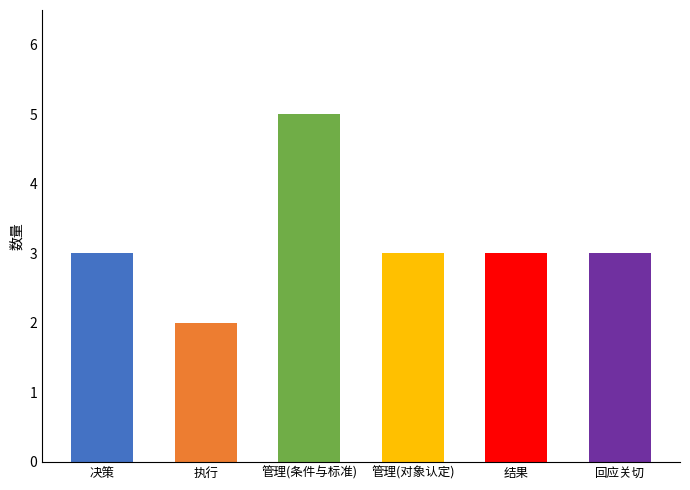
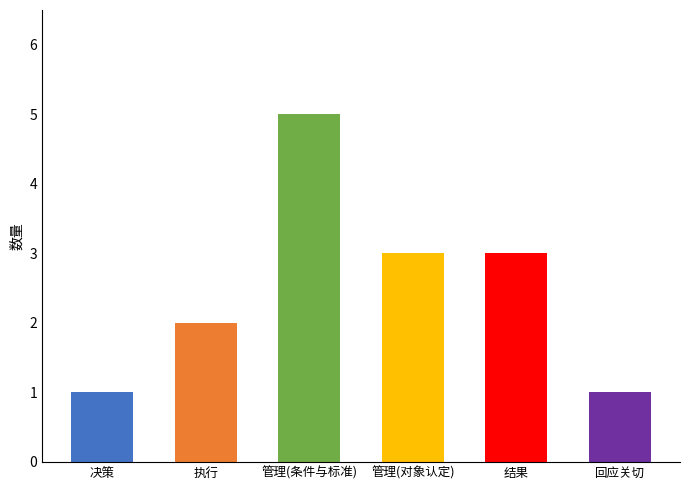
  {
-   "决策": 3,
+   "决策": 1,
    "执行": 2,
    "管理(条件与标准)": 5,
    "管理(对象认定)": 3,
    "结果": 3,
-   "回应关切": 3
+   "回应关切": 1
  }
